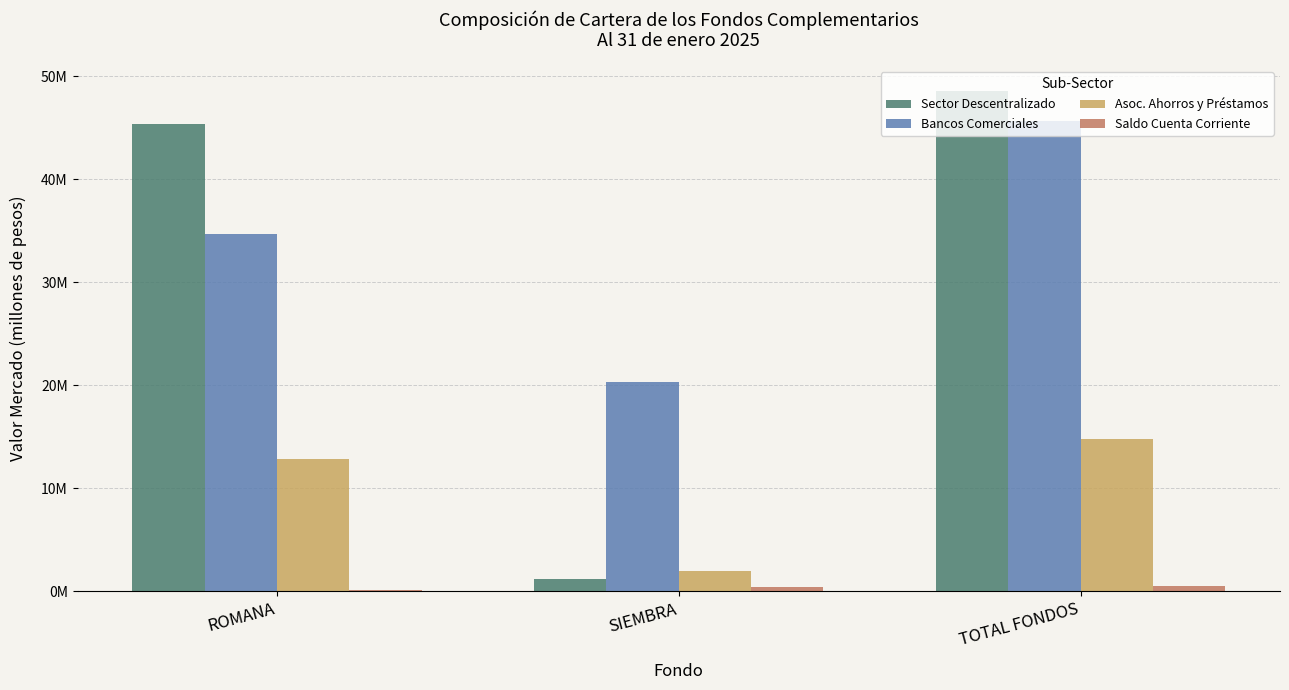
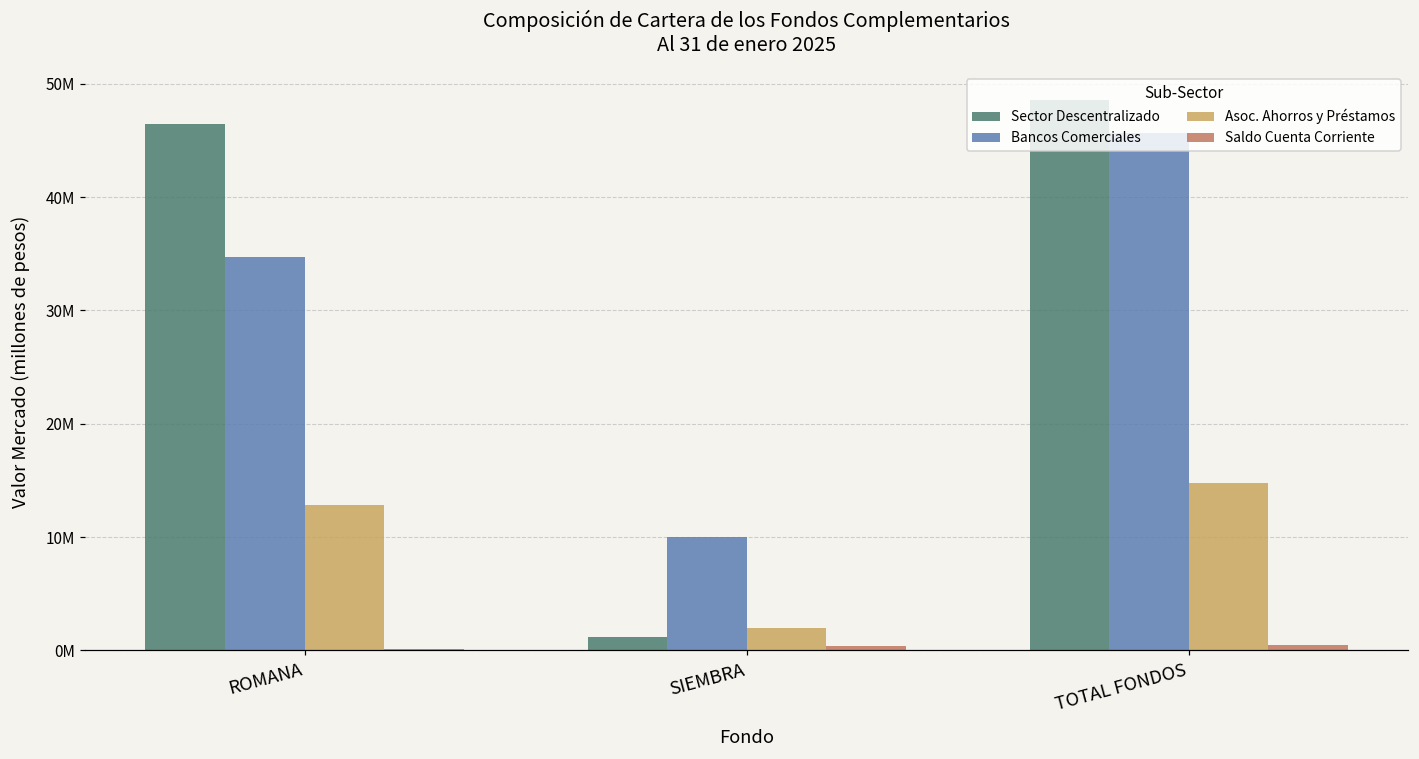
  {
    "Sector Descentralizado": {
-     "ROMANA": 45400000,
+     "ROMANA": 46400000,
      "SIEMBRA": 1200000
    },
    "Bancos Comerciales": {
      "ROMANA": 34700000,
-     "SIEMBRA": 20300000
+     "SIEMBRA": 10000000
    }
  }
